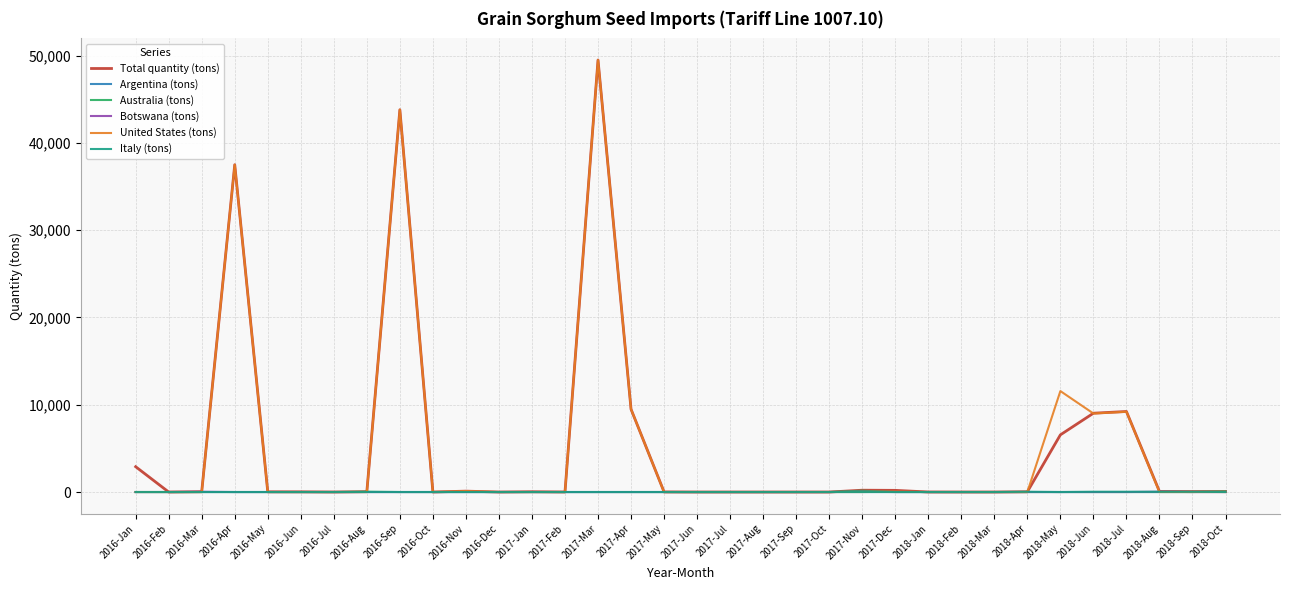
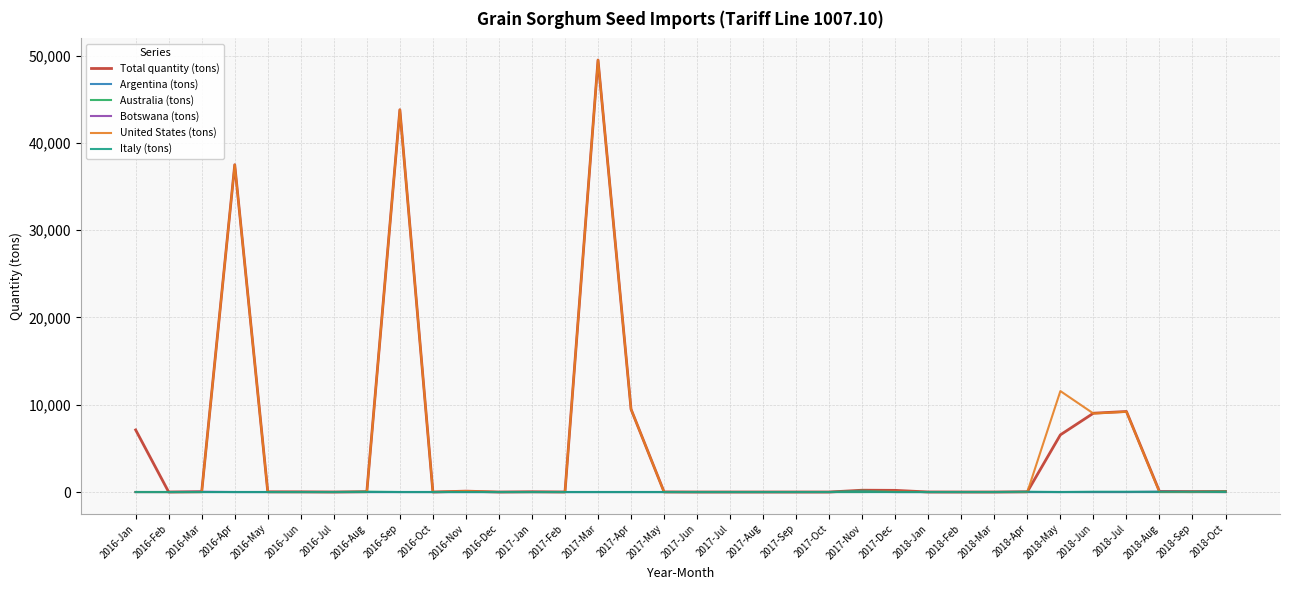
  {
    "Total quantity (tons)": {
-     "2016-Jan": "3,000",
+     "2016-Jan": "7,000",
      "2018-May": "7,000"
    },
    "United States (tons)": {
      "2018-May": "12,000"
    }
  }
